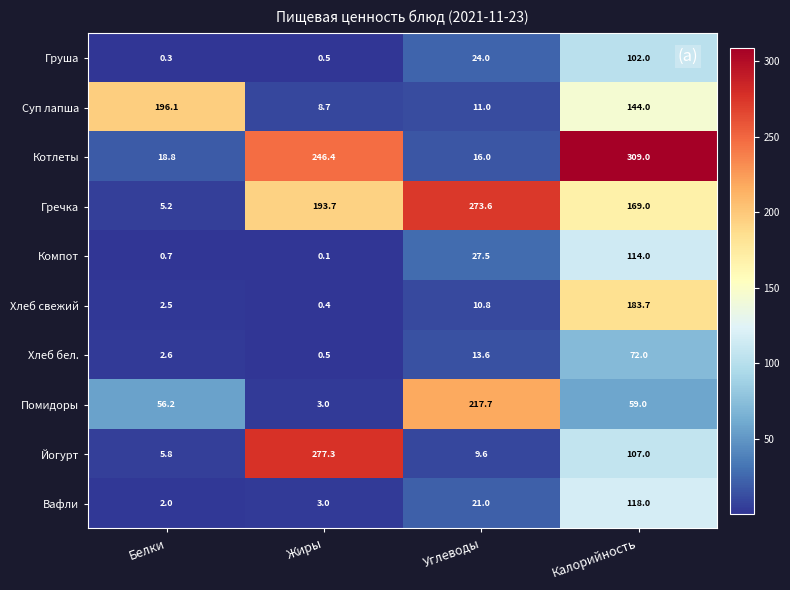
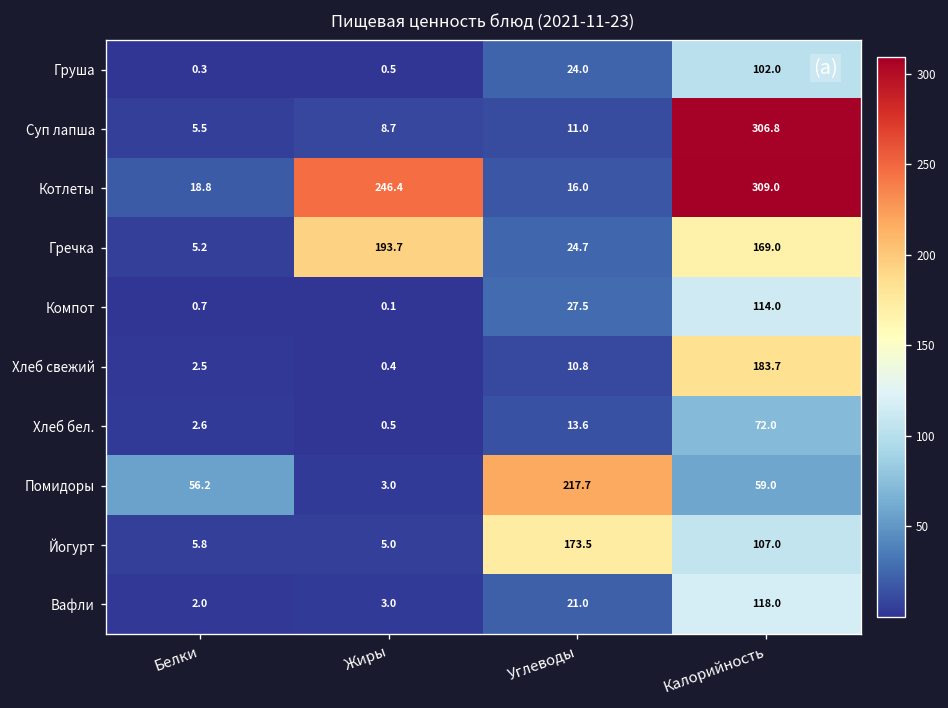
  {
    "Груша": {
      "Белки": 0.3,
      "Жиры": 0.5,
      "Углеводы": 24.0,
      "Калорийность": 102.0
    },
    "Суп лапша": {
-     "Белки": 196.1,
+     "Белки": 5.5,
      "Жиры": 8.7,
      "Углеводы": 11.0,
-     "Калорийность": 144.0
+     "Калорийность": 306.8
    },
    "Котлеты": {
      "Белки": 18.8,
      "Жиры": 246.4,
      "Углеводы": 16.0,
      "Калорийность": 309.0
    },
    "Гречка": {
      "Белки": 5.2,
      "Жиры": 193.7,
-     "Углеводы": 273.6,
+     "Углеводы": 24.7,
      "Калорийность": 169.0
    },
    "Компот": {
      "Белки": 0.7,
      "Жиры": 0.1,
      "Углеводы": 27.5,
      "Калорийность": 114.0
    },
    "Хлеб свежий": {
      "Белки": 2.5,
      "Жиры": 0.4,
      "Углеводы": 10.8,
      "Калорийность": 183.7
    },
    "Хлеб бел.": {
      "Белки": 2.6,
      "Жиры": 0.5,
      "Углеводы": 13.6,
      "Калорийность": 72.0
    },
    "Помидоры": {
      "Белки": 56.2,
      "Жиры": 3.0,
      "Углеводы": 217.7,
      "Калорийность": 59.0
    },
    "Йогурт": {
      "Белки": 5.8,
-     "Жиры": 277.3,
-     "Углеводы": 9.6,
+     "Жиры": 5.0,
+     "Углеводы": 173.5,
      "Калорийность": 107.0
    },
    "Вафли": {
      "Белки": 2.0,
      "Жиры": 3.0,
      "Углеводы": 21.0,
      "Калорийность": 118.0
    }
  }
